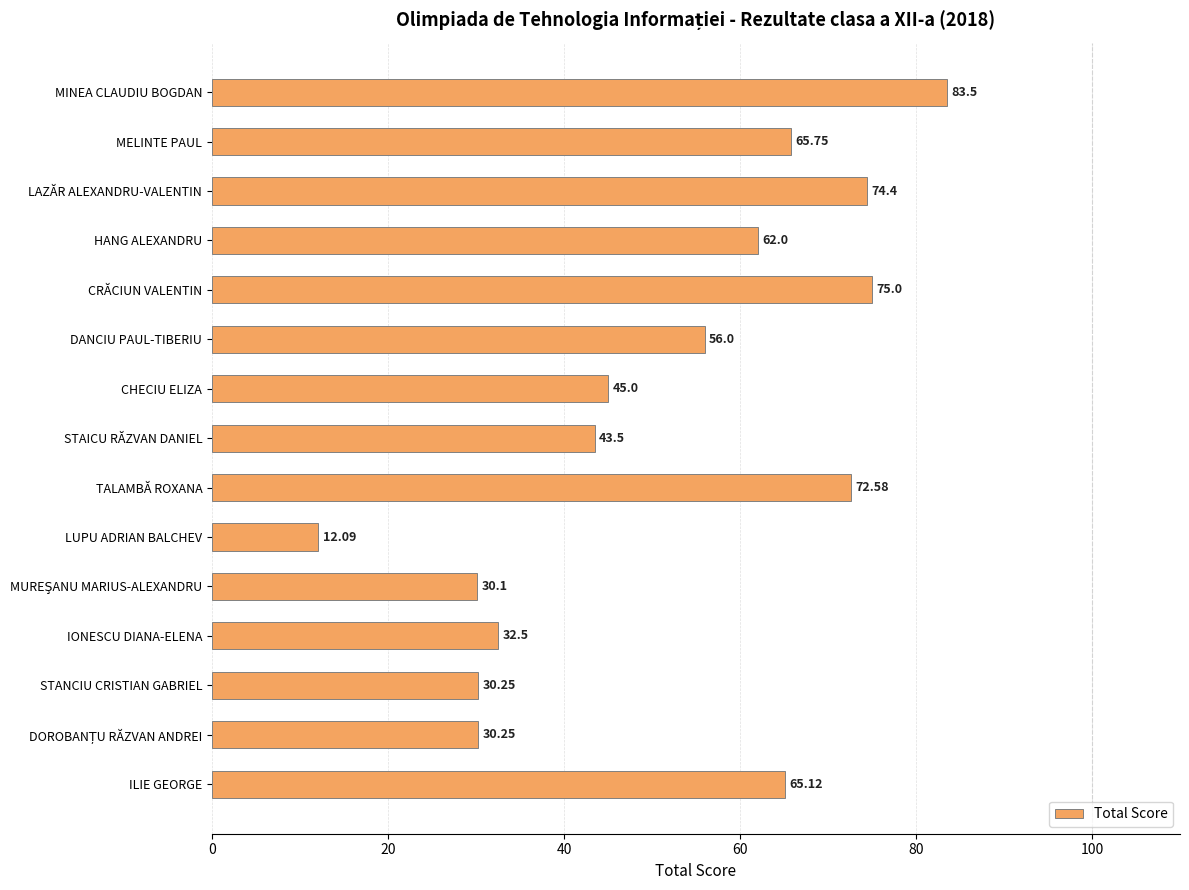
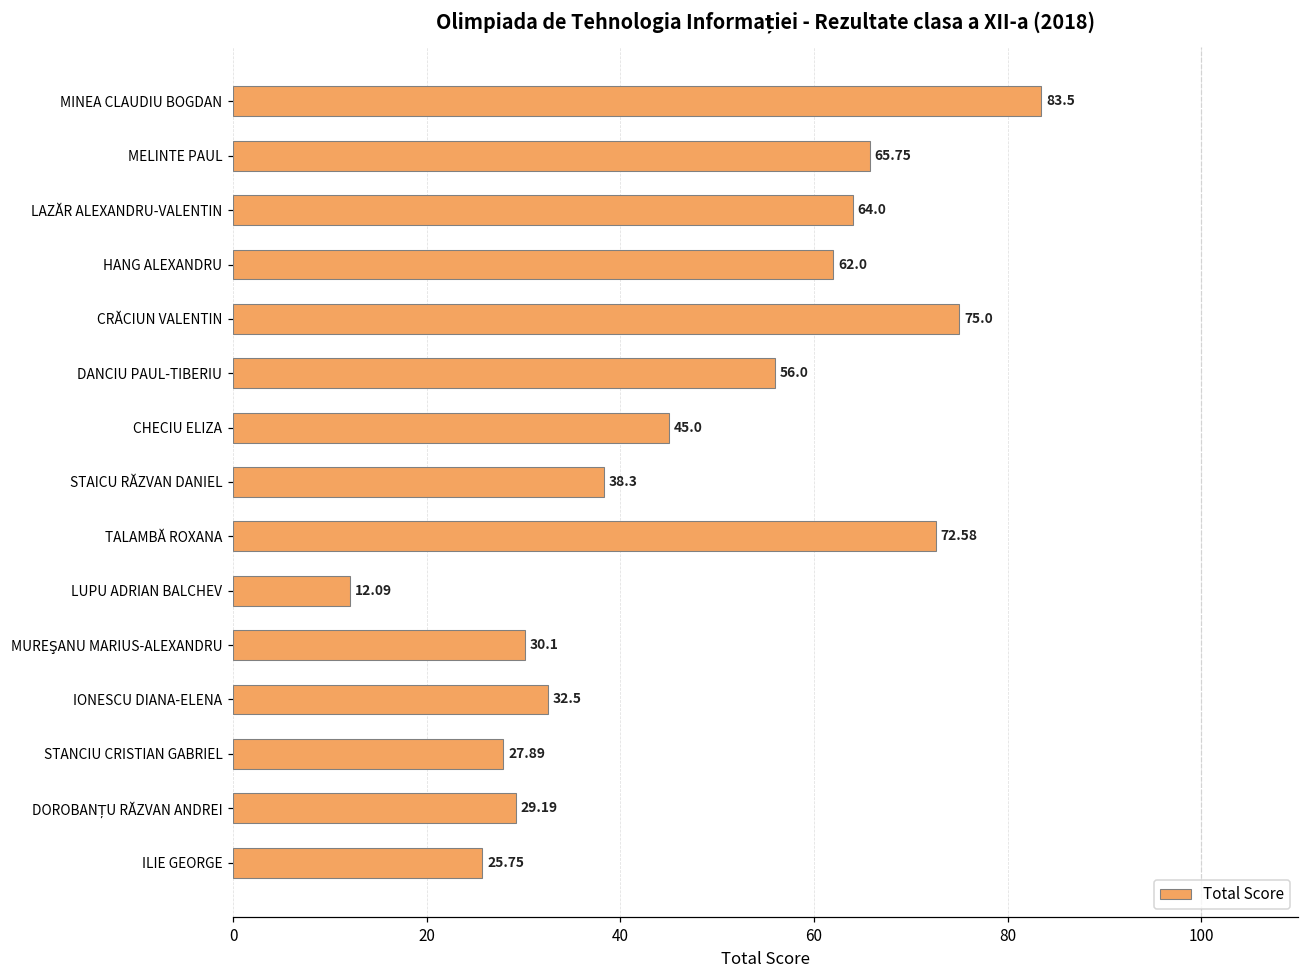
  {
    "MINEA CLAUDIU BOGDAN": 83.5,
    "MELINTE PAUL": 65.75,
-   "LAZĂR ALEXANDRU-VALENTIN": 74.4,
+   "LAZĂR ALEXANDRU-VALENTIN": 64.0,
    "HANG ALEXANDRU": 62.0,
    "CRĂCIUN VALENTIN": 75.0,
    "DANCIU PAUL-TIBERIU": 56.0,
    "CHECIU ELIZA": 45.0,
-   "STAICU RĂZVAN DANIEL": 43.5,
+   "STAICU RĂZVAN DANIEL": 38.3,
    "TALAMBĂ ROXANA": 72.58,
    "LUPU ADRIAN BALCHEV": 12.09,
    "MUREŞANU MARIUS-ALEXANDRU": 30.1,
    "IONESCU DIANA-ELENA": 32.5,
-   "STANCIU CRISTIAN GABRIEL": 30.25,
-   "DOROBANȚU RĂZVAN ANDREI": 30.25,
-   "ILIE GEORGE": 65.12
+   "STANCIU CRISTIAN GABRIEL": 27.89,
+   "DOROBANȚU RĂZVAN ANDREI": 29.19,
+   "ILIE GEORGE": 25.75
  }
